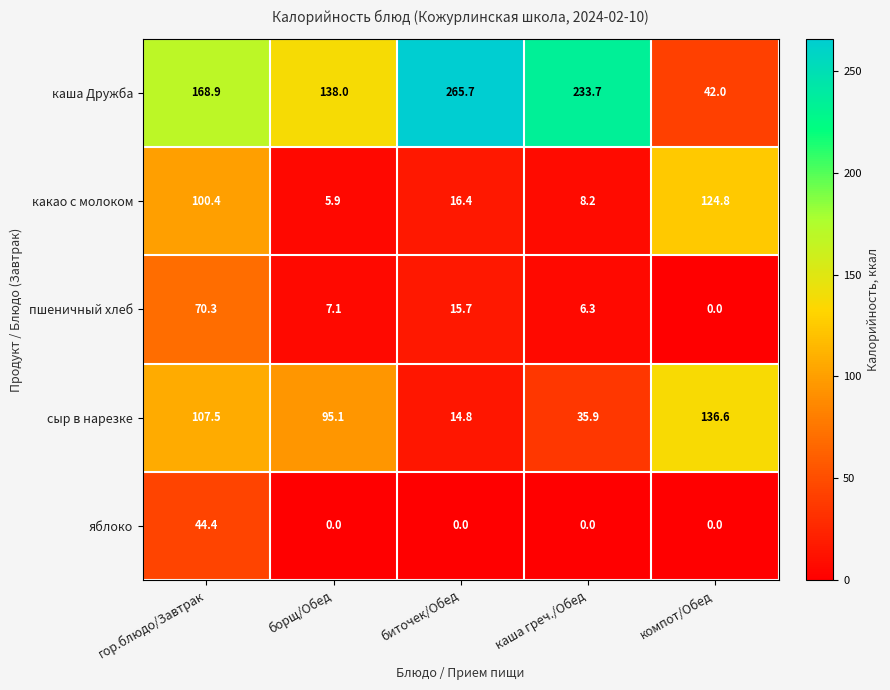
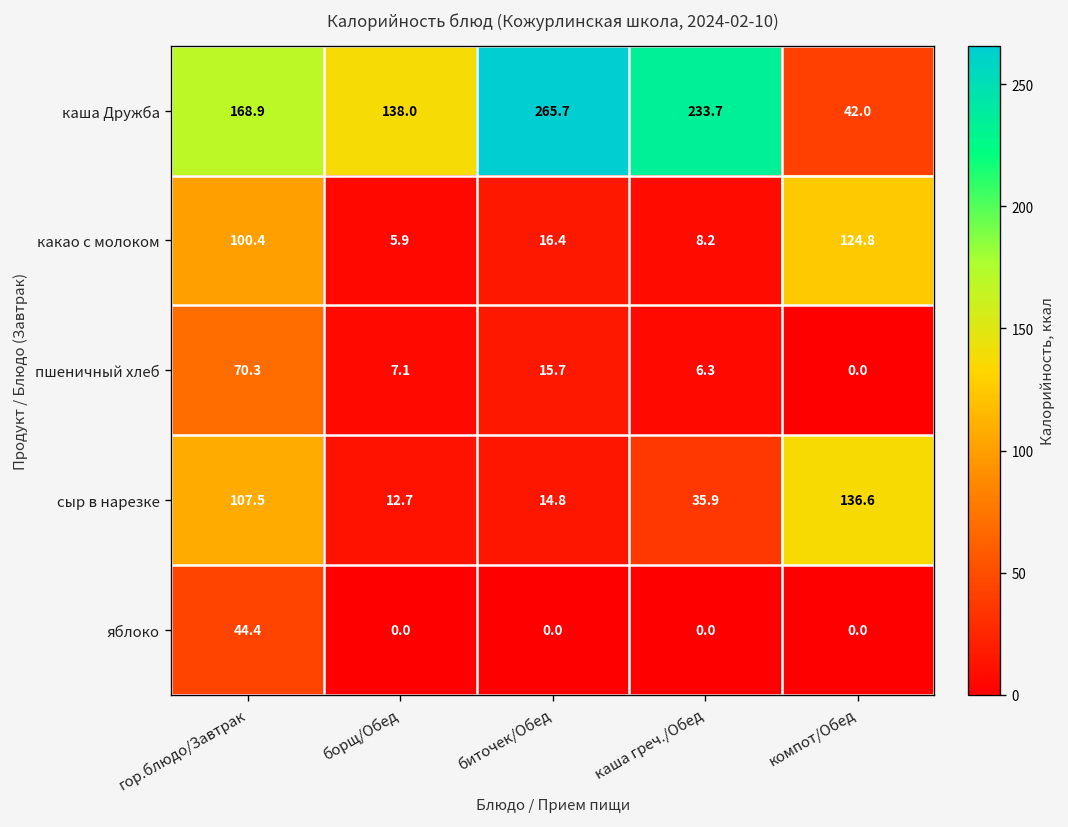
  {
    "каша Дружба": {
      "гор.блюдо/Завтрак": 168.9,
      "борщ/Обед": 138.0,
      "биточек/Обед": 265.7,
      "каша греч./Обед": 233.7,
      "компот/Обед": 42.0
    },
    "какао с молоком": {
      "гор.блюдо/Завтрак": 100.4,
      "борщ/Обед": 5.9,
      "биточек/Обед": 16.4,
      "каша греч./Обед": 8.2,
      "компот/Обед": 124.8
    },
    "пшеничный хлеб": {
      "гор.блюдо/Завтрак": 70.3,
      "борщ/Обед": 7.1,
      "биточек/Обед": 15.7,
      "каша греч./Обед": 6.3,
      "компот/Обед": 0.0
    },
    "сыр в нарезке": {
      "гор.блюдо/Завтрак": 107.5,
-     "борщ/Обед": 95.1,
+     "борщ/Обед": 12.7,
      "биточек/Обед": 14.8,
      "каша греч./Обед": 35.9,
      "компот/Обед": 136.6
    },
    "яблоко": {
      "гор.блюдо/Завтрак": 44.4,
      "борщ/Обед": 0.0,
      "биточек/Обед": 0.0,
      "каша греч./Обед": 0.0,
      "компот/Обед": 0.0
    }
  }
